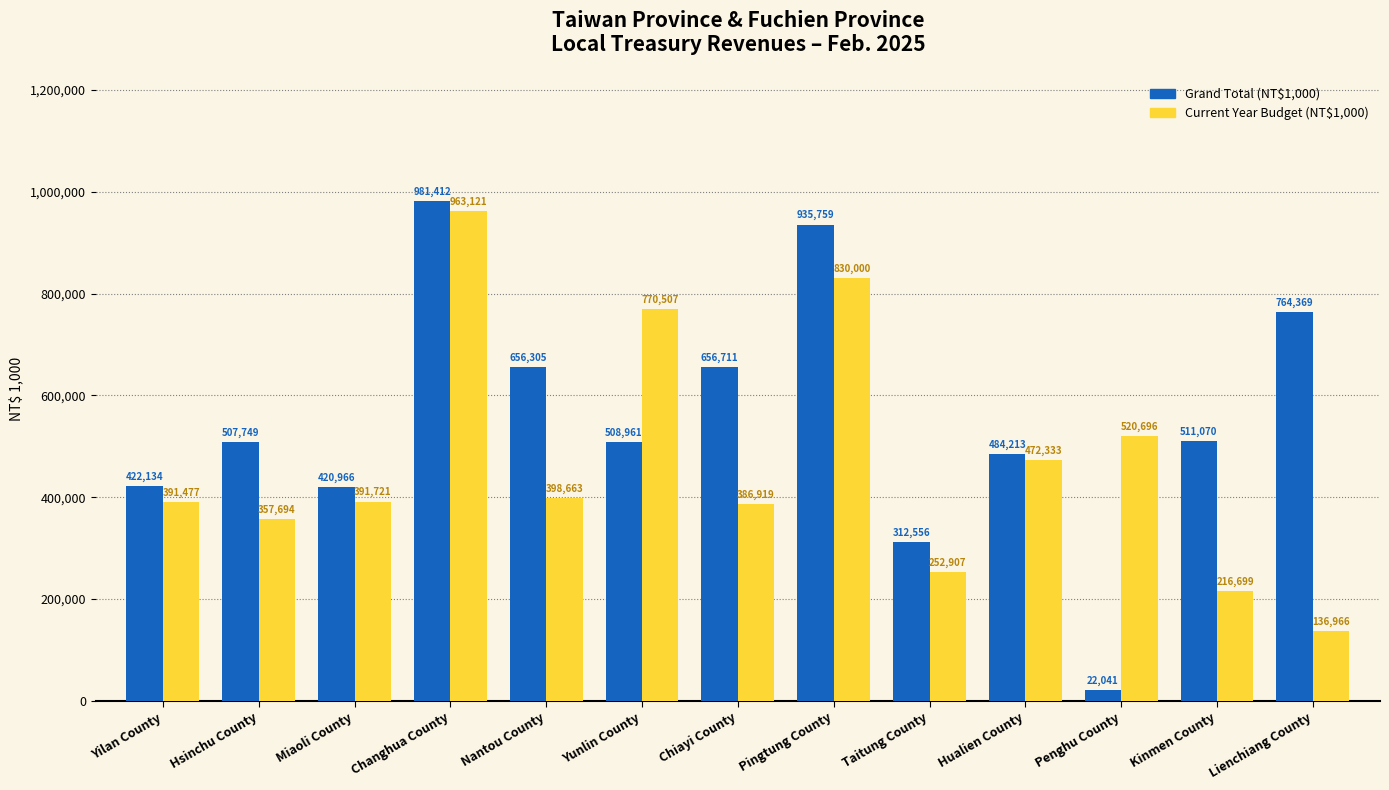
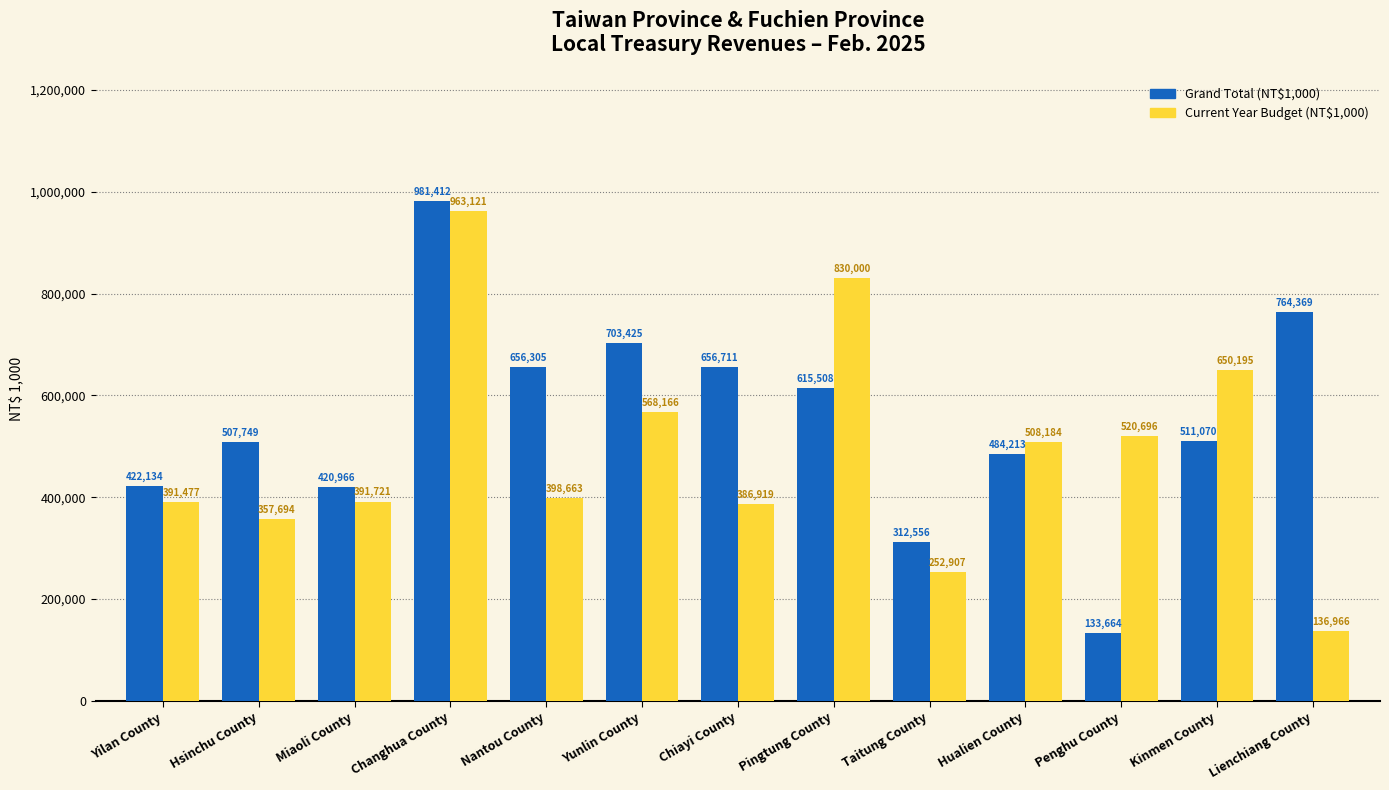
  {
    "Grand Total (NT$1,000)": {
      "Yilan County": "422,134",
      "Hsinchu County": "507,749",
      "Miaoli County": "420,966",
      "Changhua County": "981,412",
      "Nantou County": "656,305",
-     "Yunlin County": "508,961",
+     "Yunlin County": "703,425",
      "Chiayi County": "656,711",
-     "Pingtung County": "935,759",
+     "Pingtung County": "615,508",
      "Taitung County": "312,556",
      "Hualien County": "484,213",
-     "Penghu County": "22,041",
+     "Penghu County": "133,664",
      "Kinmen County": "511,070",
      "Lienchiang County": "764,369"
    },
    "Current Year Budget (NT$1,000)": {
      "Yilan County": "391,477",
      "Hsinchu County": "357,694",
      "Miaoli County": "391,721",
      "Changhua County": "963,121",
      "Nantou County": "398,663",
-     "Yunlin County": "770,507",
+     "Yunlin County": "568,166",
      "Chiayi County": "386,919",
      "Pingtung County": "830,000",
      "Taitung County": "252,907",
-     "Hualien County": "472,333",
+     "Hualien County": "508,184",
      "Penghu County": "520,696",
-     "Kinmen County": "216,699",
+     "Kinmen County": "650,195",
      "Lienchiang County": "136,966"
    }
  }
